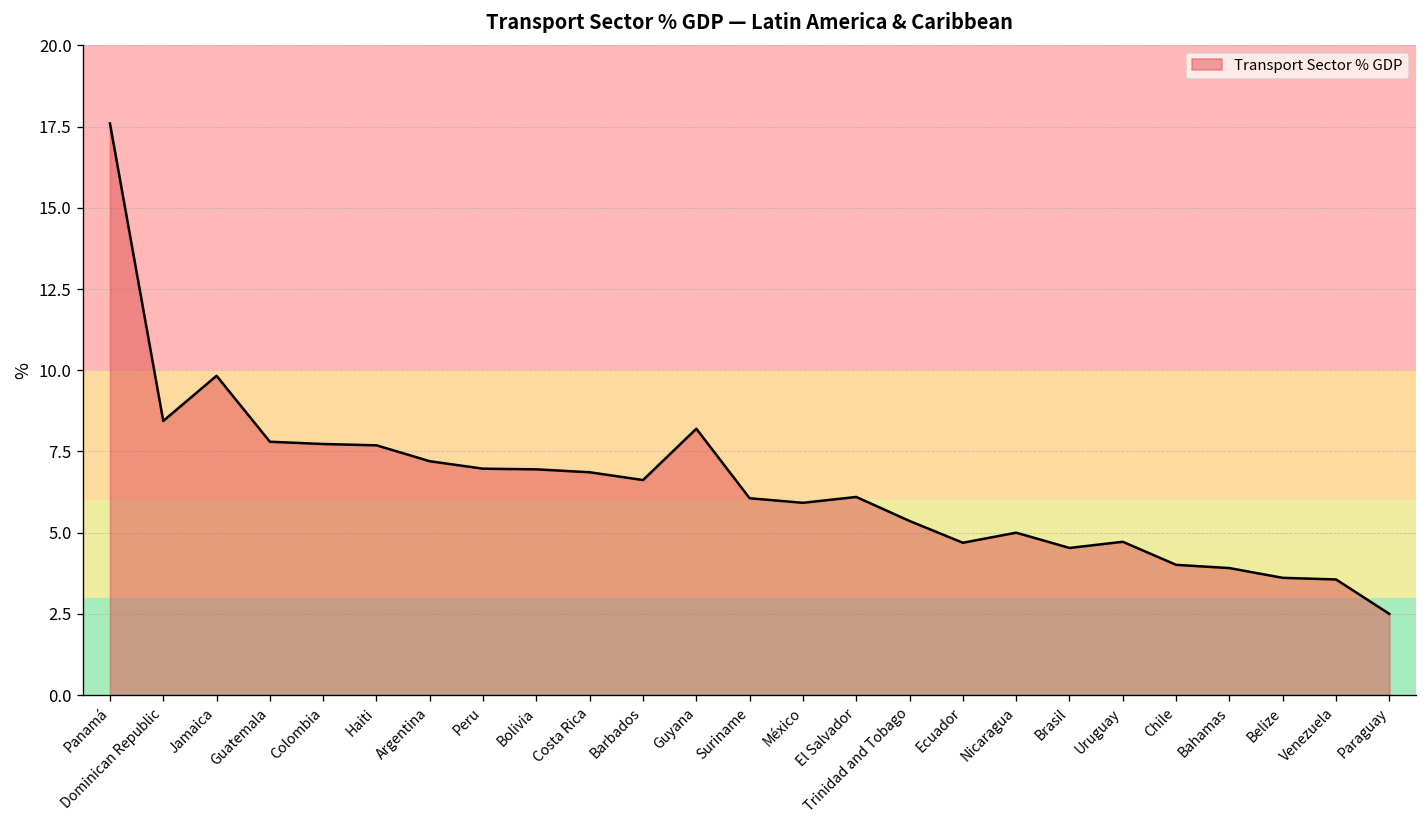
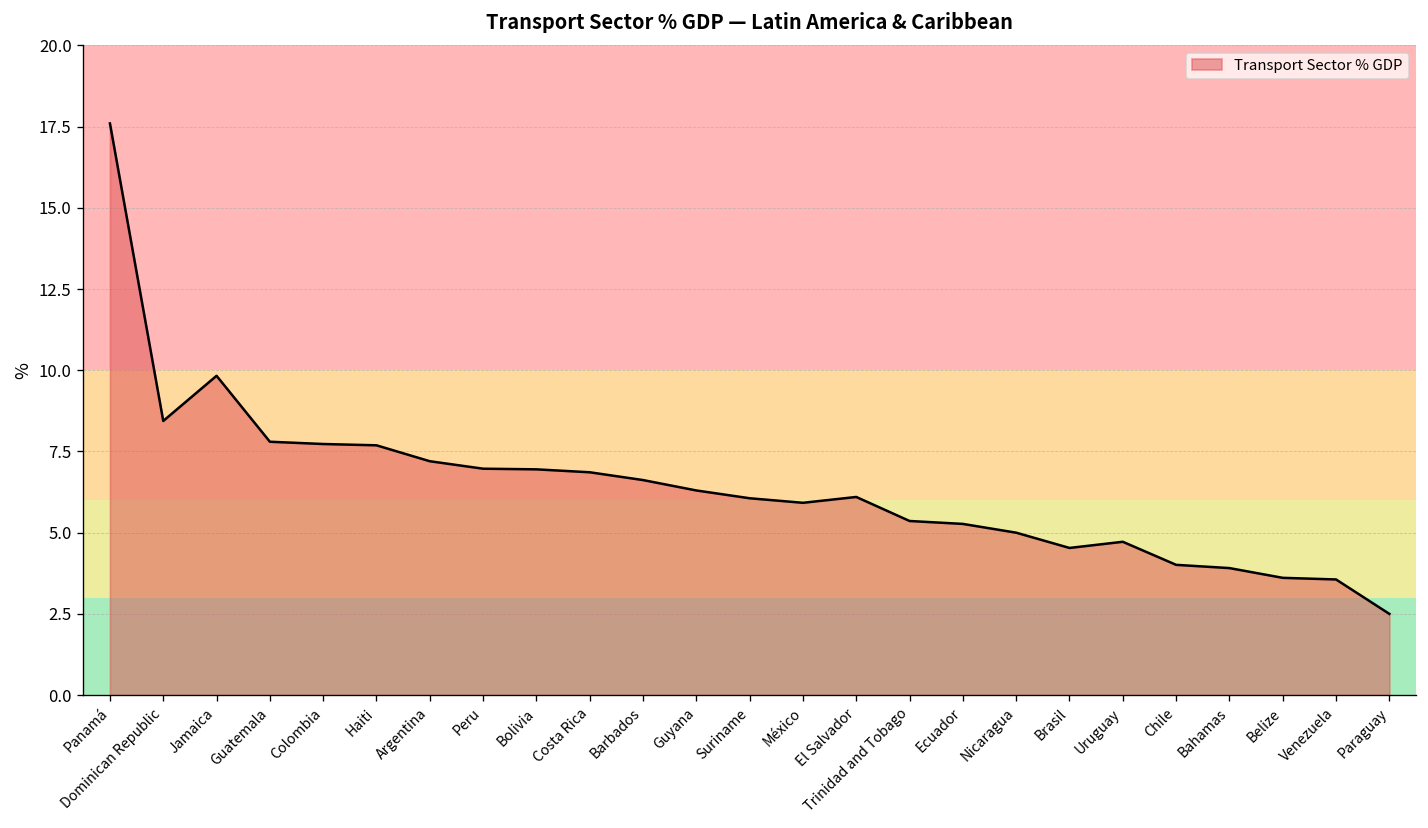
  {
    "Panamá": 17.6,
    "Dominican Republic": 8.4,
    "Jamaica": 9.8,
    "Guatemala": 7.8,
    "Colombia": 7.7,
    "Haiti": 7.7,
    "Argentina": 7.2,
    "Peru": 7.0,
    "Bolivia": 7.0,
    "Costa Rica": 6.9,
    "Barbados": 6.6,
-   "Guyana": 8.2,
+   "Guyana": 6.3,
    "Suriname": 6.1,
    "México": 5.9,
    "El Salvador": 6.1,
    "Trinidad and Tobago": 5.4,
-   "Ecuador": 4.7,
+   "Ecuador": 5.3,
    "Nicaragua": 5.0,
    "Brasil": 4.5,
    "Uruguay": 4.7,
    "Chile": 4.0,
    "Bahamas": 3.9,
    "Belize": 3.6,
    "Venezuela": 3.6,
    "Paraguay": 2.5
  }
